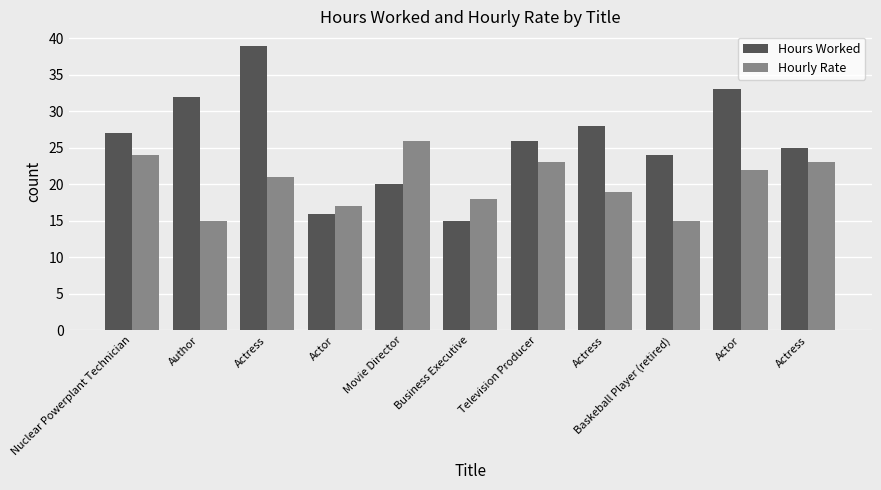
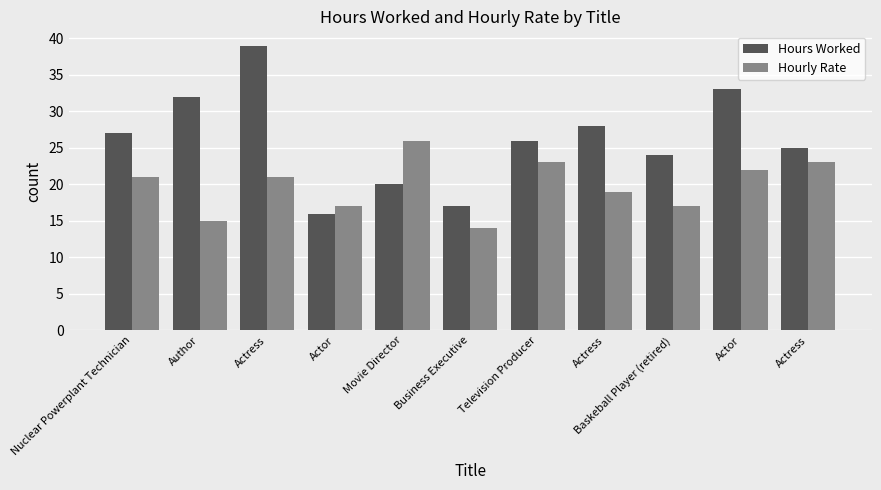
  {
    "Hours Worked": {
      "Nuclear Powerplant Technician": 27,
      "Author": 32,
      "Movie Director": 20,
-     "Business Executive": 15,
+     "Business Executive": 17,
      "Television Producer": 26,
      "Baskeball Player (retired)": 24
    },
    "Hourly Rate": {
-     "Nuclear Powerplant Technician": 24,
+     "Nuclear Powerplant Technician": 21,
      "Author": 15,
      "Movie Director": 26,
-     "Business Executive": 18,
+     "Business Executive": 14,
      "Television Producer": 23,
-     "Baskeball Player (retired)": 15
+     "Baskeball Player (retired)": 17
    }
  }
